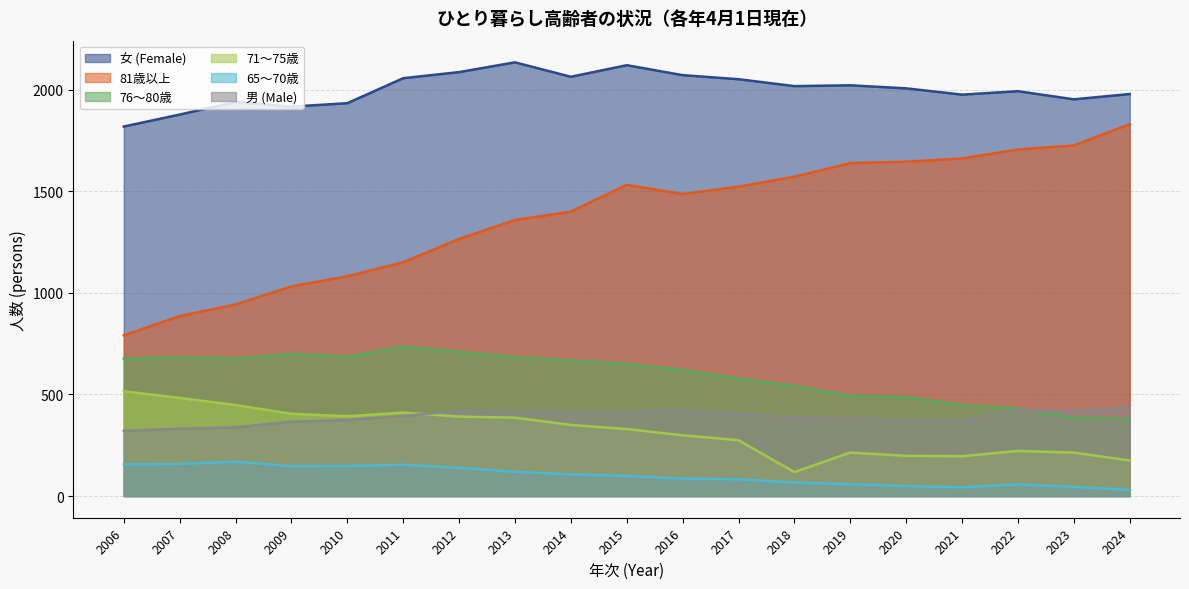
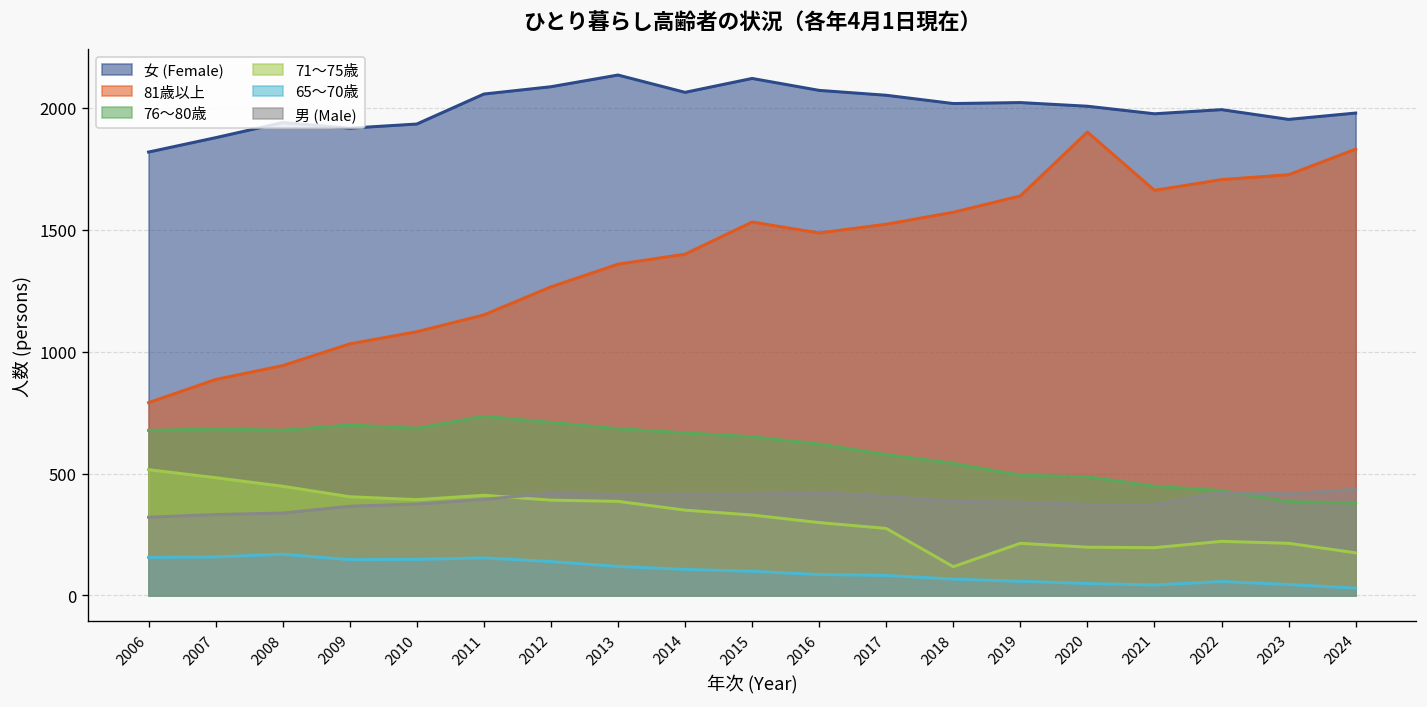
  {
    "女 (Female)": {
      "2006": 1820,
      "2007": 1880,
      "2010": 1930,
      "2011": 2060,
      "2012": 2090,
      "2013": 2140,
      "2014": 2060,
      "2015": 2120,
      "2016": 2070,
      "2017": 2050,
      "2018": 2020,
      "2019": 2020,
      "2020": 2010,
      "2021": 1980,
      "2022": 1990,
      "2023": 1950,
      "2024": 1980
    },
    "81歳以上": {
      "2006": 790,
      "2007": 890,
      "2008": 940,
      "2009": 1030,
      "2010": 1080,
      "2011": 1150,
      "2012": 1270,
      "2013": 1360,
      "2014": 1400,
      "2015": 1530,
      "2016": 1490,
      "2017": 1520,
      "2018": 1570,
      "2019": 1640,
-     "2020": 1650,
+     "2020": 1900,
      "2021": 1660,
      "2022": 1710,
      "2023": 1730,
      "2024": 1830
    },
    "71〜75歳": {
      "2006": 520,
      "2007": 480,
      "2008": 450,
      "2009": 410,
      "2010": 390,
      "2011": 410,
      "2012": 390,
      "2013": 390,
      "2014": 350,
      "2015": 330,
      "2016": 300,
      "2017": 280,
      "2018": 120,
      "2019": 210,
      "2020": 200,
      "2021": 200,
      "2022": 220,
      "2023": 210,
      "2024": 180
    },
    "65〜70歳": {
      "2006": 160,
      "2007": 160,
      "2008": 170,
      "2009": 150,
      "2010": 150,
      "2011": 150,
      "2012": 140,
      "2013": 120,
      "2014": 110,
      "2015": 100,
      "2016": 90,
      "2017": 80,
      "2018": 70,
      "2019": 60,
      "2020": 50,
      "2021": 40,
      "2022": 60,
      "2023": 50,
      "2024": 30
    }
  }
